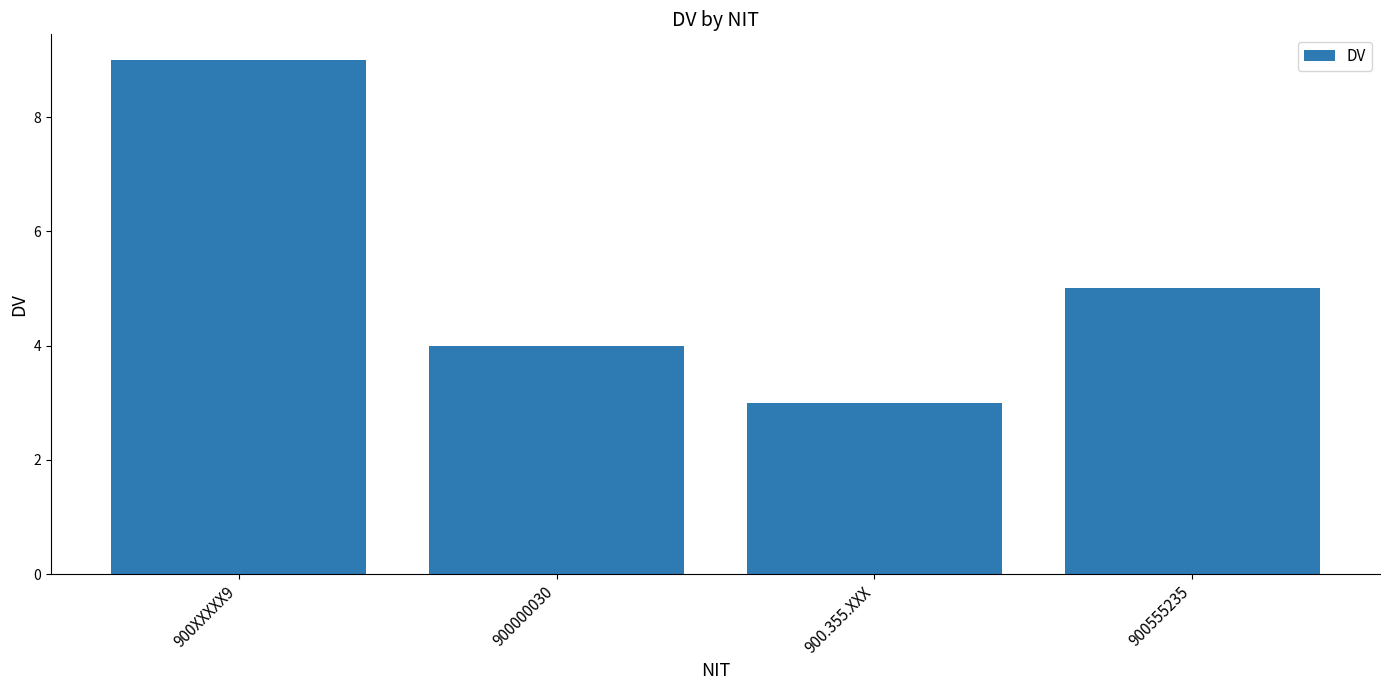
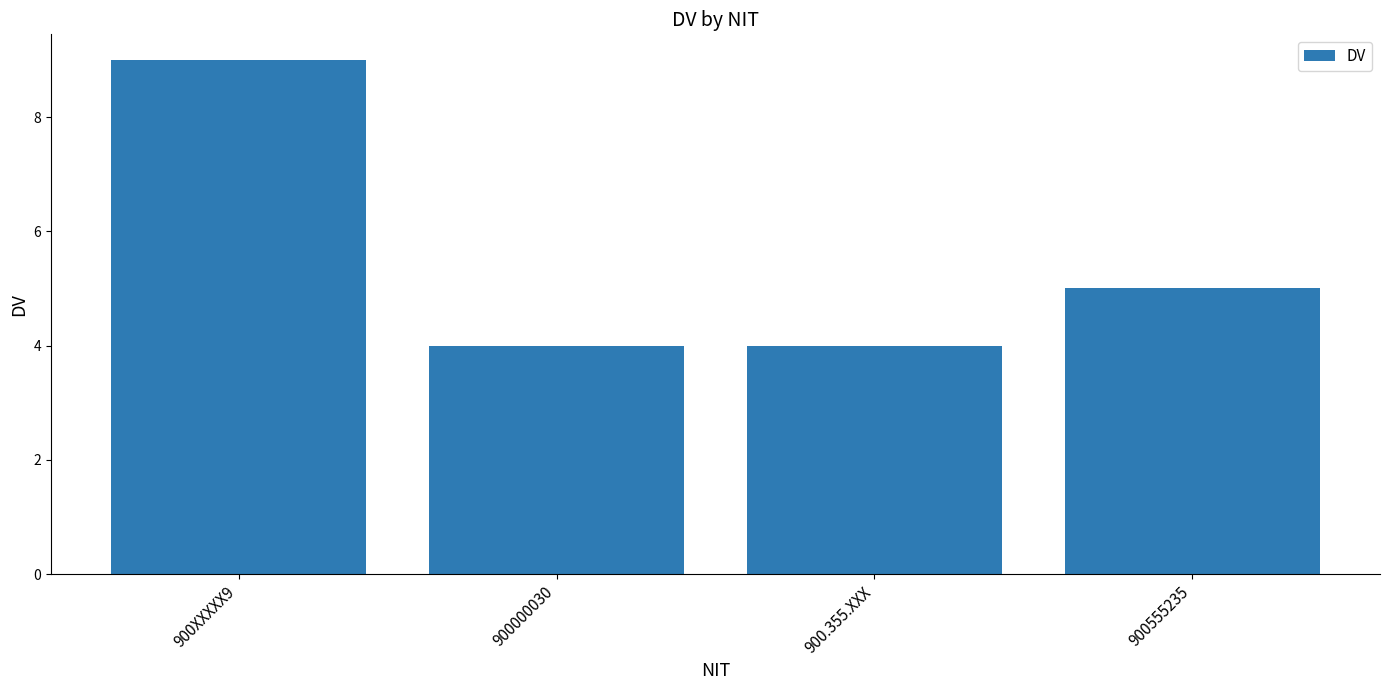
  {
    "900XXXXX9": 9,
    "900000030": 4,
-   "900.355.XXX": 3,
+   "900.355.XXX": 4,
    "900555235": 5
  }
